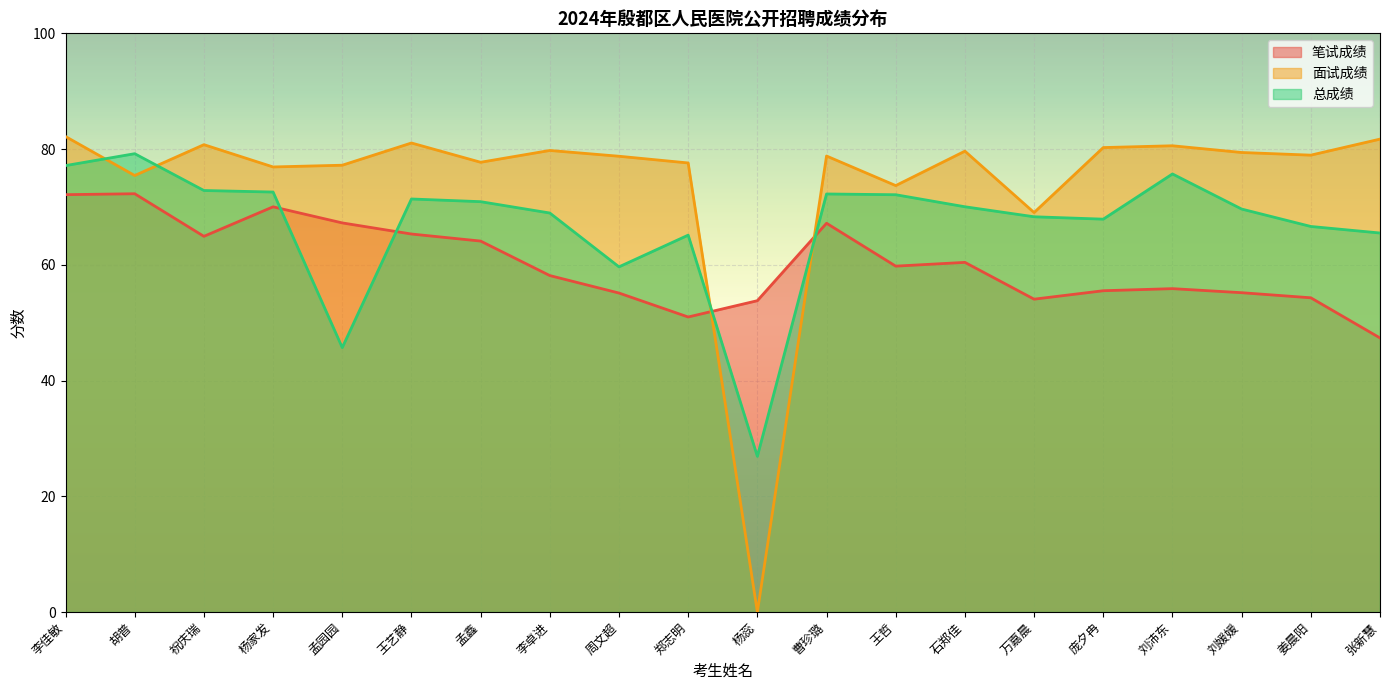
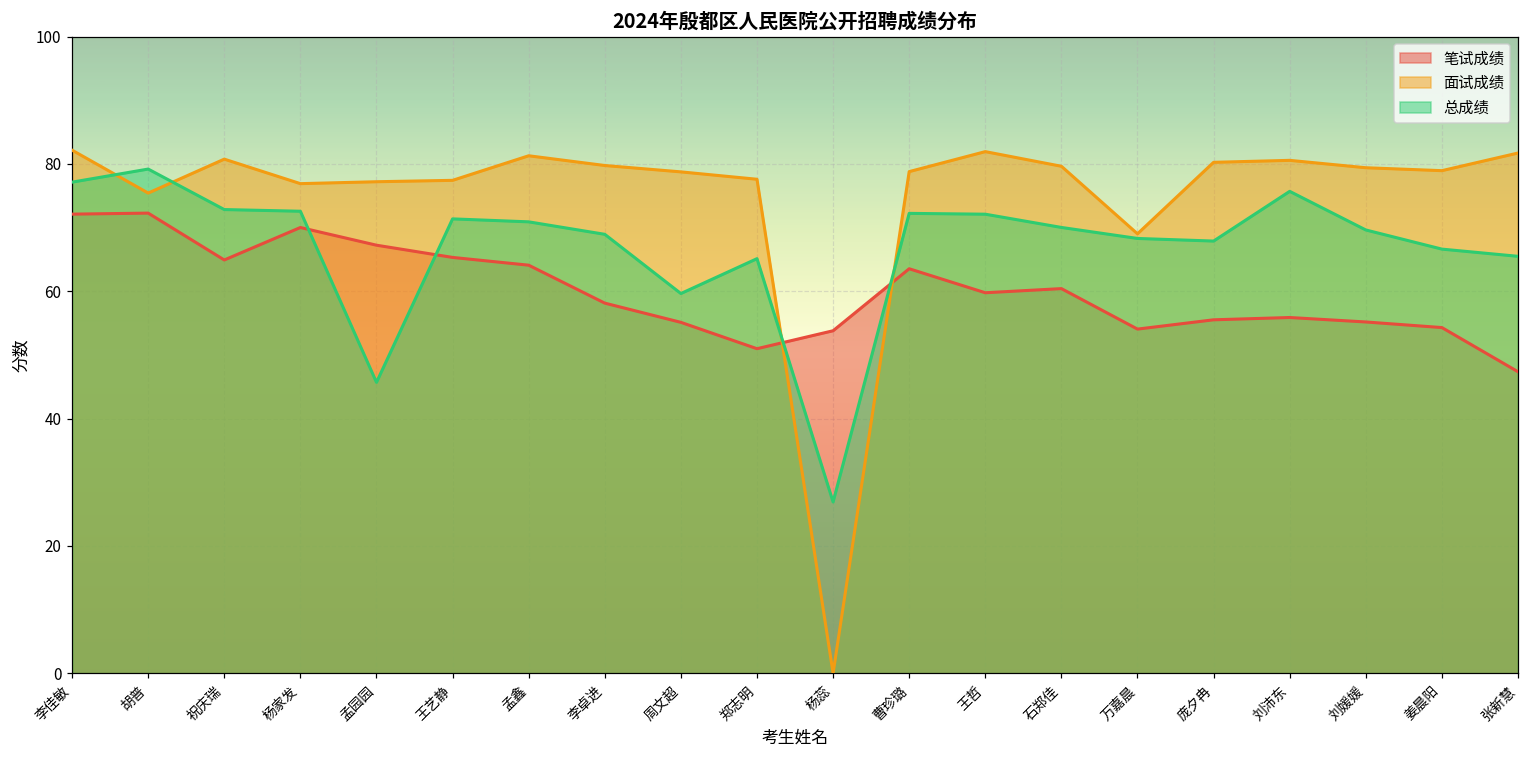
  {
    "笔试成绩": {
      "李佳敏": 72,
      "胡普": 72,
      "祝庆瑞": 65,
      "杨家发": 70,
      "孟园园": 67,
      "王艺静": 65,
      "孟鑫": 64,
      "李卓进": 58,
      "周文超": 55,
      "郑志明": 51,
      "杨蕊": 54,
-     "曹珍璐": 67,
+     "曹珍璐": 64,
      "王哲": 60,
      "石郑佳": 60,
      "万嘉晨": 54,
      "庞夕冉": 56,
      "刘沛东": 56,
      "刘媛媛": 55,
      "姜晨阳": 54,
      "张新慧": 47
    },
    "面试成绩": {
      "李佳敏": 82,
      "胡普": 75,
      "祝庆瑞": 81,
      "杨家发": 77,
      "孟园园": 77,
-     "王艺静": 81,
-     "孟鑫": 78,
+     "王艺静": 77,
+     "孟鑫": 81,
      "李卓进": 80,
      "周文超": 79,
      "郑志明": 78,
      "杨蕊": 0,
      "曹珍璐": 79,
-     "王哲": 74,
+     "王哲": 82,
      "石郑佳": 80,
      "万嘉晨": 69,
      "庞夕冉": 80,
      "刘沛东": 81,
      "刘媛媛": 79,
      "姜晨阳": 79,
      "张新慧": 82
    },
    "总成绩": {
      "李佳敏": 77,
      "胡普": 79,
      "祝庆瑞": 73,
      "杨家发": 73,
      "孟园园": 46,
      "王艺静": 71,
      "孟鑫": 71,
      "李卓进": 69,
      "周文超": 60,
      "郑志明": 65,
      "杨蕊": 27,
      "曹珍璐": 72,
      "王哲": 72,
      "石郑佳": 70,
      "万嘉晨": 68,
      "庞夕冉": 68,
      "刘沛东": 76,
      "刘媛媛": 70,
      "姜晨阳": 67,
      "张新慧": 65
    }
  }
